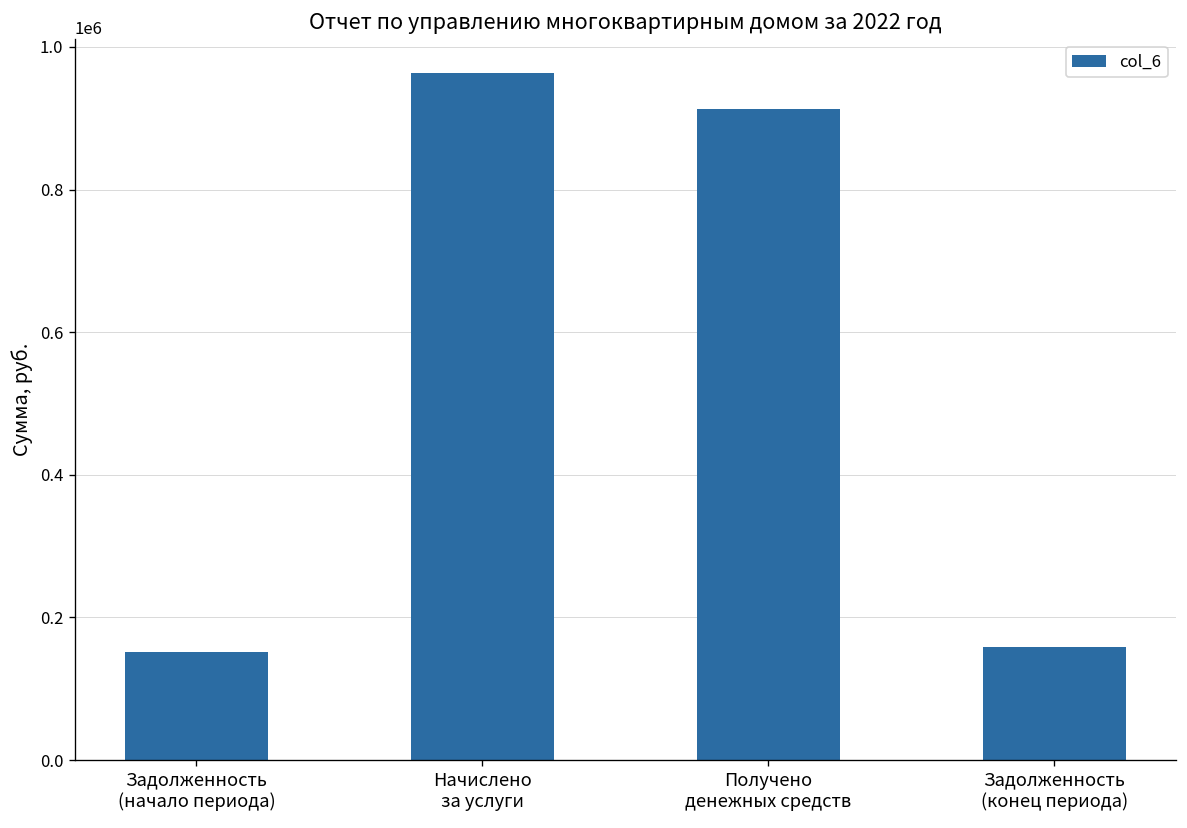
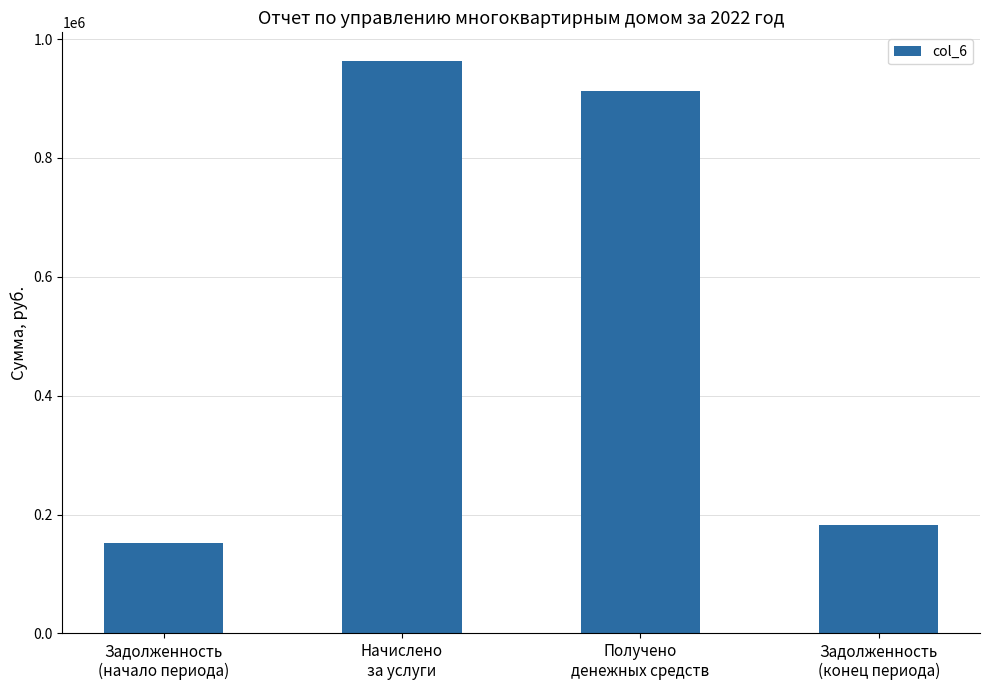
  {
    "Задолженность (начало периода)": 150000,
    "Начислено за услуги": 960000,
    "Получено денежных средств": 910000,
-   "Задолженность (конец периода)": 160000
+   "Задолженность (конец периода)": 180000
  }
